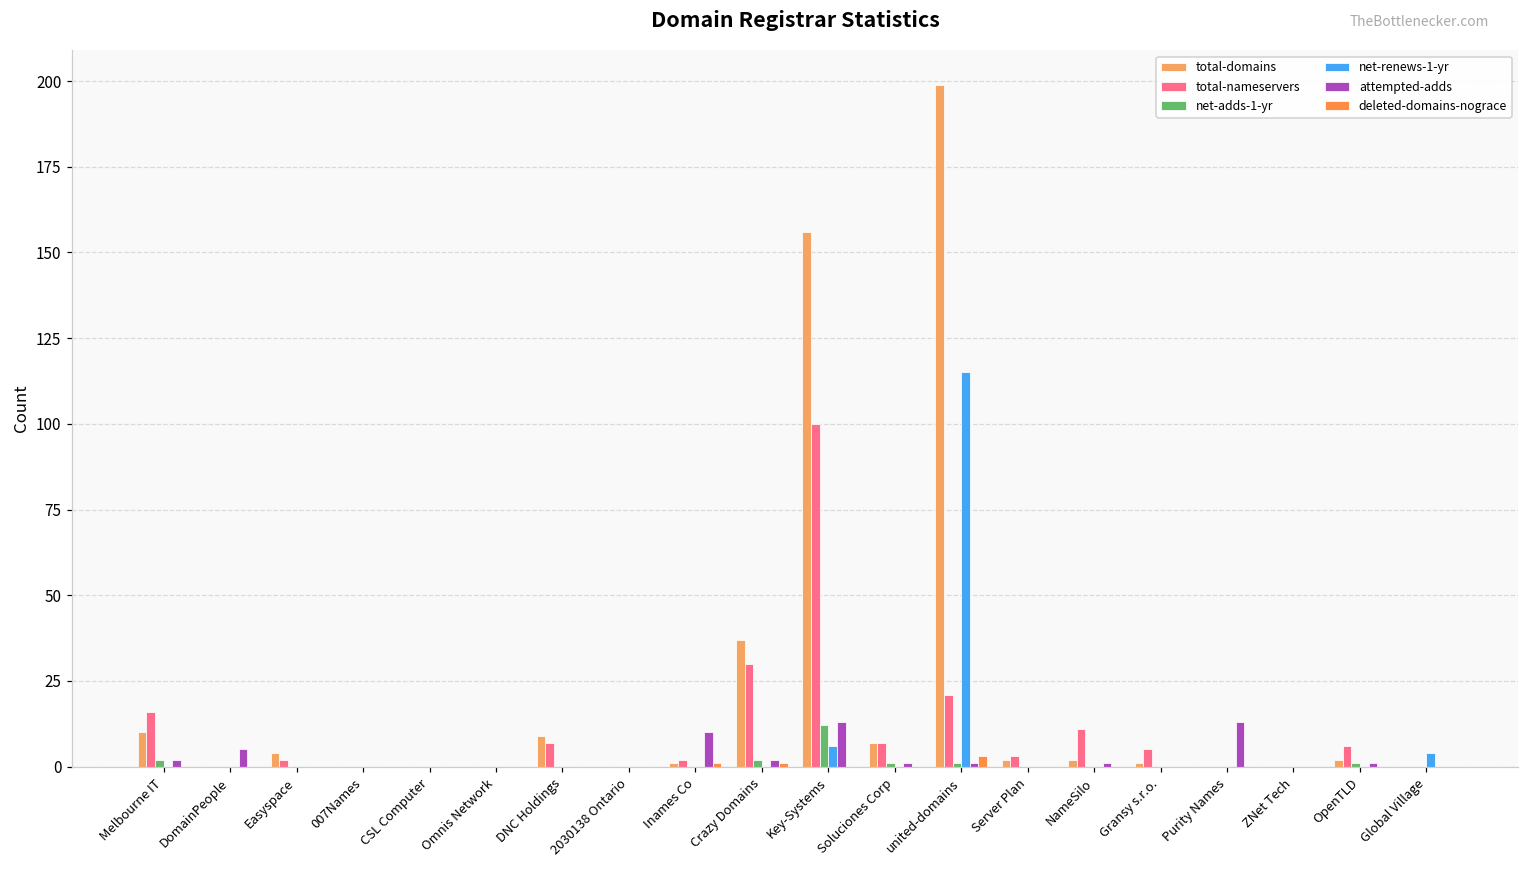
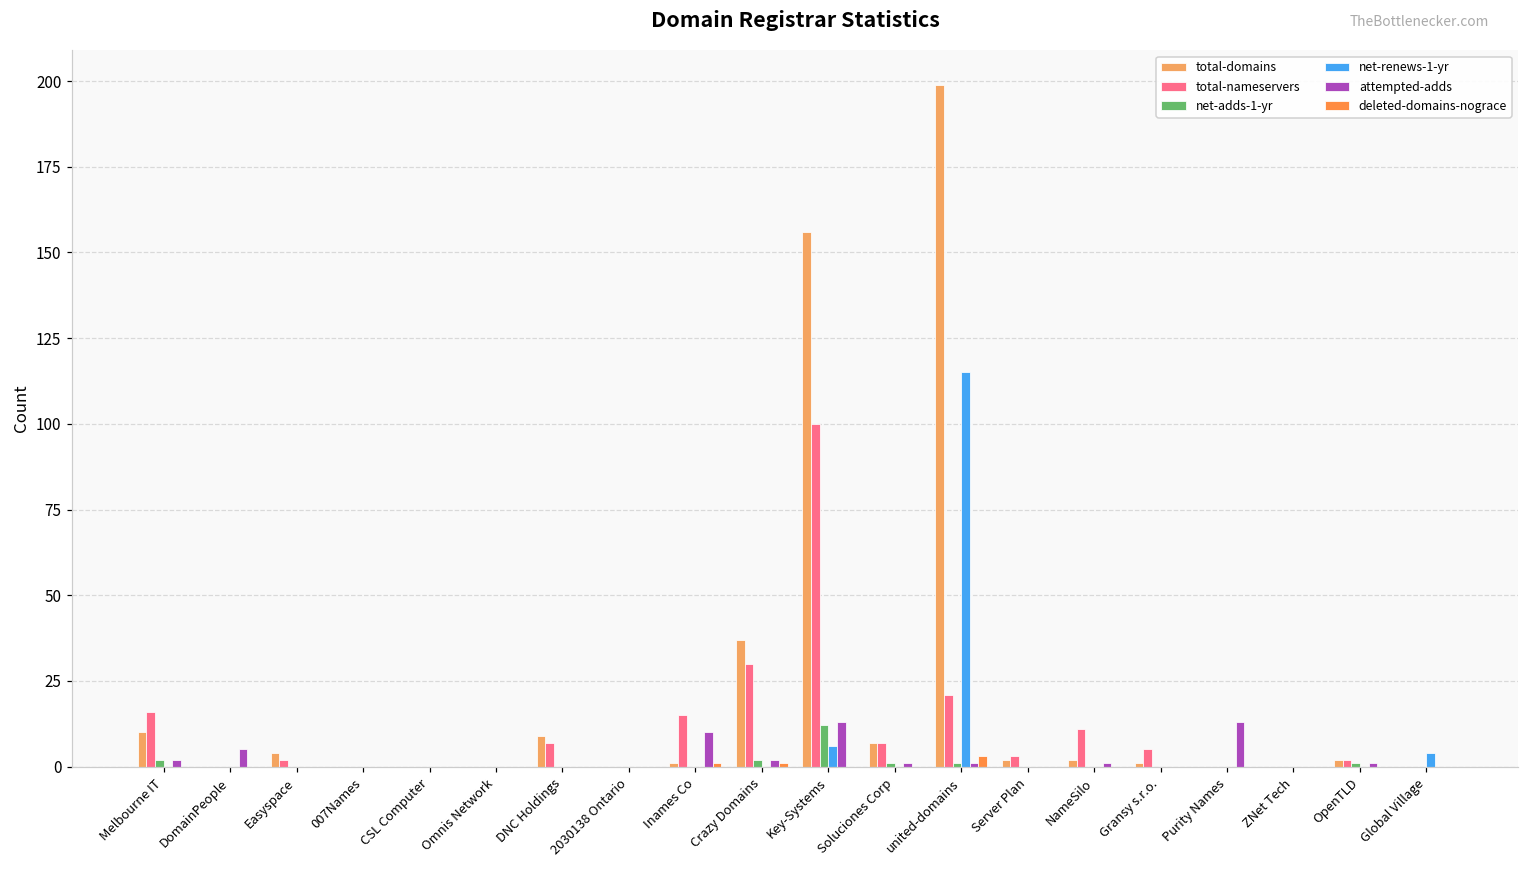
  {
    "total-nameservers": {
      "Melbourne IT": 16,
      "DomainPeople": 0,
      "Easyspace": 2,
      "007Names": 0,
      "CSL Computer": 0,
      "Omnis Network": 0,
      "DNC Holdings": 7,
      "2030138 Ontario": 0,
-     "Inames Co": 2,
+     "Inames Co": 15,
      "Crazy Domains": 30,
      "Key-Systems": 100,
      "Soluciones Corp": 7,
      "united-domains": 21,
      "Server Plan": 3,
      "NameSilo": 11,
      "Gransy s.r.o.": 5,
      "Purity Names": 0,
      "ZNet Tech": 0,
-     "OpenTLD": 6,
+     "OpenTLD": 2,
      "Global Village": 0
    },
    "net-adds-1-yr": {
      "Melbourne IT": 2,
      "DomainPeople": 0,
      "Easyspace": 0,
      "007Names": 0,
      "CSL Computer": 0,
      "Omnis Network": 0,
      "DNC Holdings": 0,
      "2030138 Ontario": 0,
      "Inames Co": 0,
      "Crazy Domains": 2,
      "Key-Systems": 12,
      "Soluciones Corp": 1,
      "united-domains": 1,
      "Server Plan": 0,
      "NameSilo": 0,
      "Gransy s.r.o.": 0,
      "Purity Names": 0,
      "ZNet Tech": 0,
      "OpenTLD": 1,
      "Global Village": 0
    },
    "net-renews-1-yr": {
      "Melbourne IT": 0,
      "DomainPeople": 0,
      "Easyspace": 0,
      "007Names": 0,
      "CSL Computer": 0,
      "Omnis Network": 0,
      "DNC Holdings": 0,
      "2030138 Ontario": 0,
      "Inames Co": 0,
      "Crazy Domains": 0,
      "Key-Systems": 6,
      "Soluciones Corp": 0,
      "united-domains": 115,
      "Server Plan": 0,
      "NameSilo": 0,
      "Gransy s.r.o.": 0,
      "Purity Names": 0,
      "ZNet Tech": 0,
      "OpenTLD": 0,
      "Global Village": 4
    },
    "attempted-adds": {
      "Melbourne IT": 2,
      "DomainPeople": 5,
      "Easyspace": 0,
      "007Names": 0,
      "CSL Computer": 0,
      "Omnis Network": 0,
      "DNC Holdings": 0,
      "2030138 Ontario": 0,
      "Inames Co": 10,
      "Crazy Domains": 2,
      "Key-Systems": 13,
      "Soluciones Corp": 1,
      "united-domains": 1,
      "Server Plan": 0,
      "NameSilo": 1,
      "Gransy s.r.o.": 0,
      "Purity Names": 13,
      "ZNet Tech": 0,
      "OpenTLD": 1,
      "Global Village": 0
    }
  }
